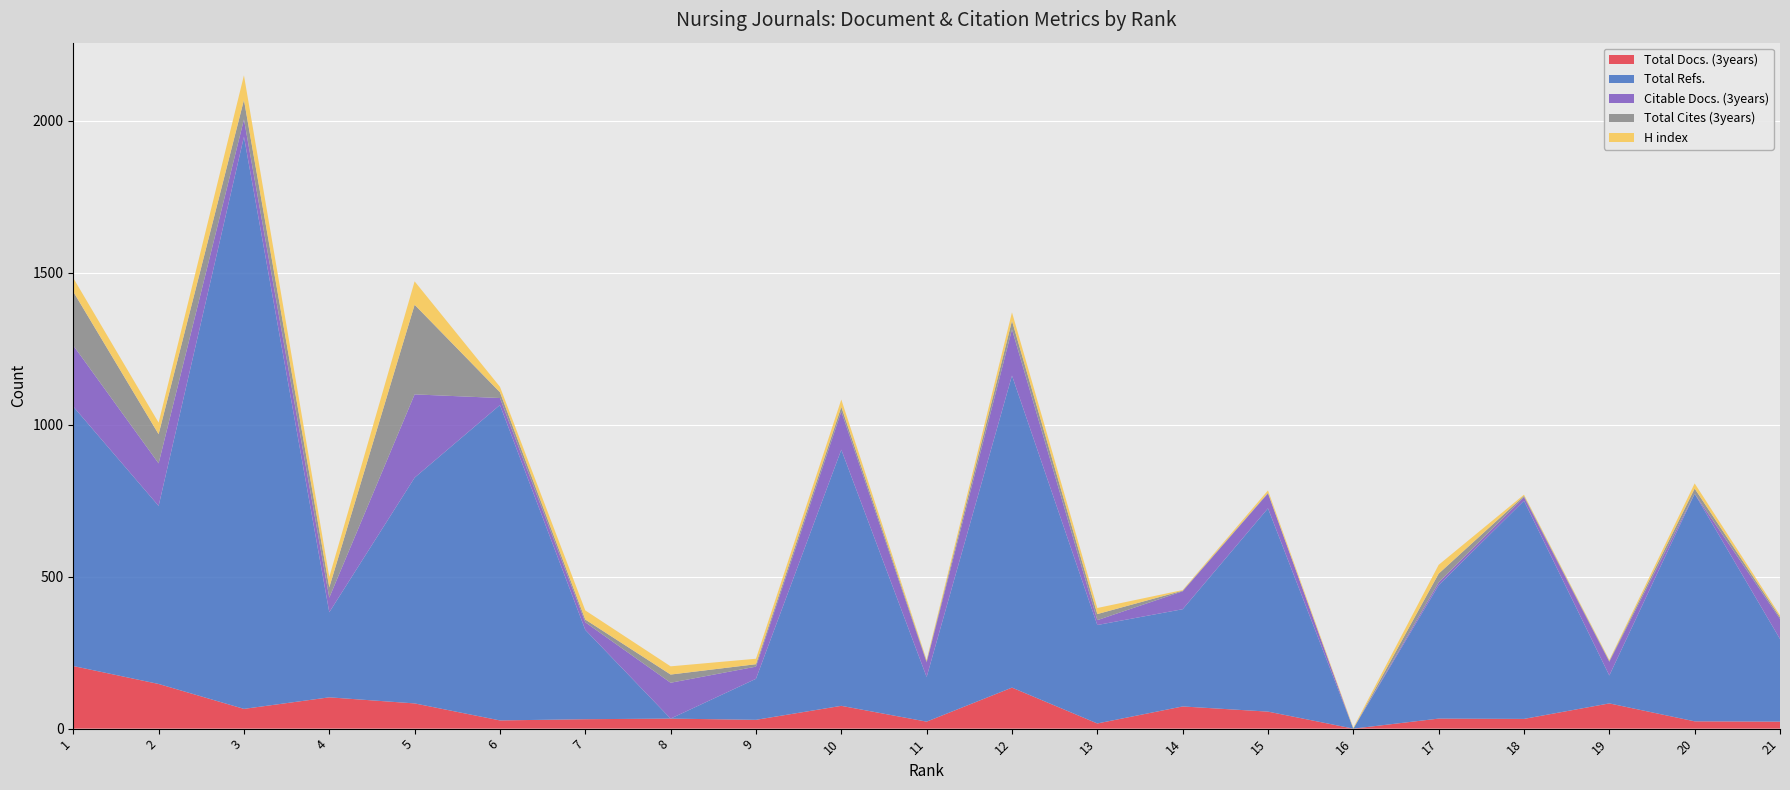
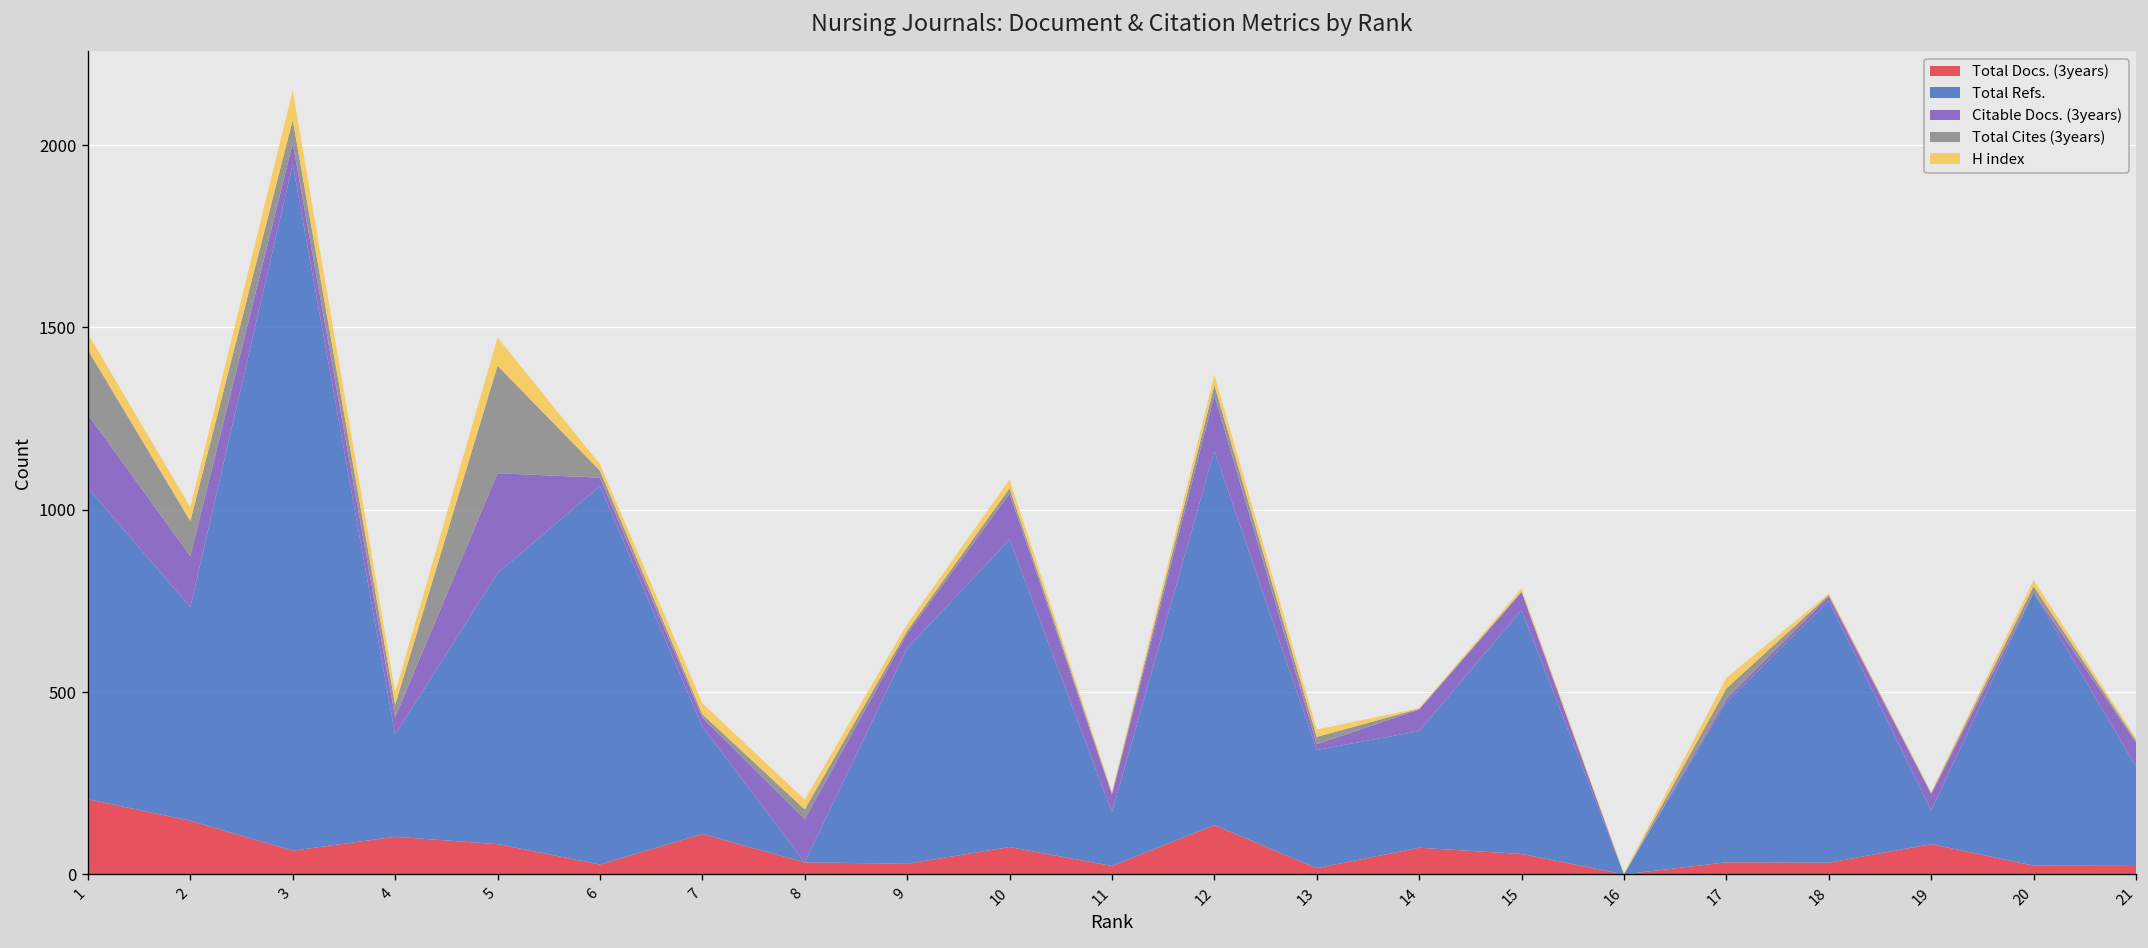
  {
    "Total Docs. (3years)": {
      "1": 210,
      "2": 150,
      "3": 70,
      "4": 100,
      "5": 80,
      "6": 30,
-     "7": 30,
+     "7": 110,
      "9": 30,
      "10": 80,
      "11": 20,
      "12": 140,
      "13": 20,
      "14": 70,
      "15": 60,
      "17": 30,
      "18": 30,
      "19": 80,
      "20": 20,
      "21": 20
    },
    "Total Refs.": {
      "1": 850,
      "2": 590,
      "3": 1880,
      "4": 280,
      "5": 740,
      "6": 1040,
      "7": 290,
-     "9": 140,
+     "9": 590,
      "10": 840,
      "11": 150,
      "12": 1030,
      "13": 320,
      "14": 320,
      "15": 670,
      "17": 440,
      "18": 720,
      "19": 90,
      "21": 270
    },
    "Citable Docs. (3years)": {
      "1": 200,
      "2": 140,
      "3": 60,
      "4": 50,
      "5": 270,
      "6": 20,
      "7": 30,
      "8": 120,
      "10": 130,
      "12": 150,
      "13": 20,
      "17": 10
    },
    "Total Cites (3years)": {
      "1": 180,
      "2": 100,
      "3": 60,
      "4": 30,
      "5": 300,
      "6": 20,
      "7": 10,
      "8": 30,
      "10": 20,
      "12": 30,
      "13": 20,
      "17": 30,
      "20": 20
    },
    "H index": {
      "1": 50,
      "2": 40,
      "3": 80,
      "4": 30,
      "5": 80,
      "6": 20,
      "7": 30,
      "8": 30,
      "9": 20,
      "10": 20,
      "12": 30,
      "13": 20,
      "17": 30,
      "20": 20
    }
  }
